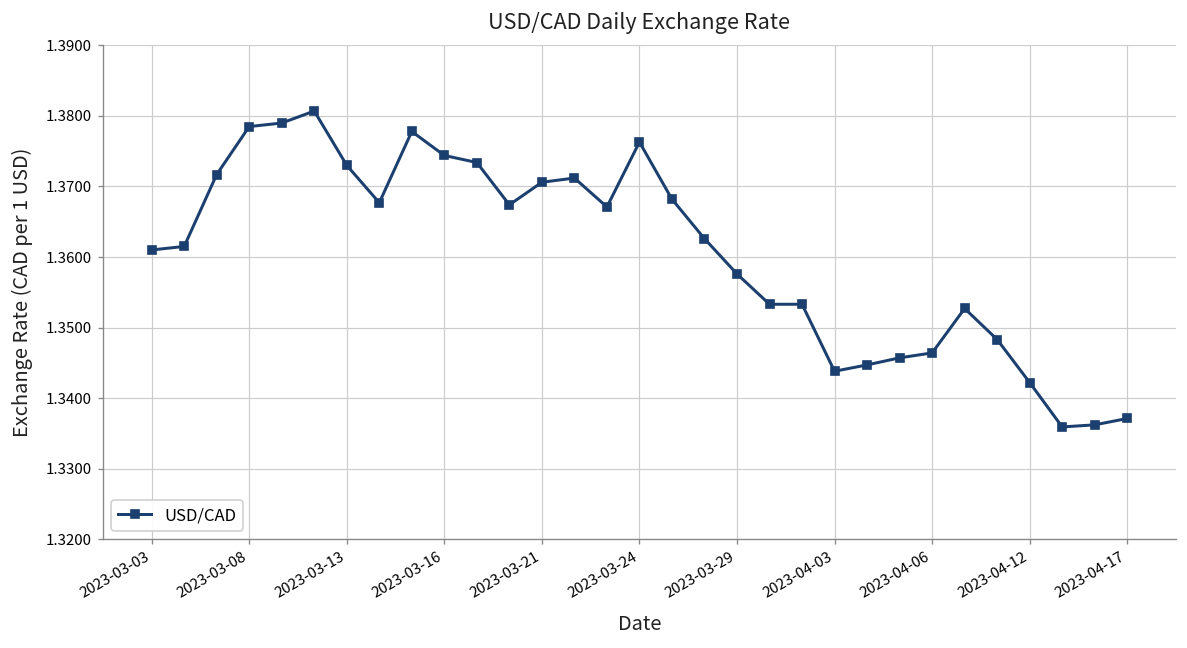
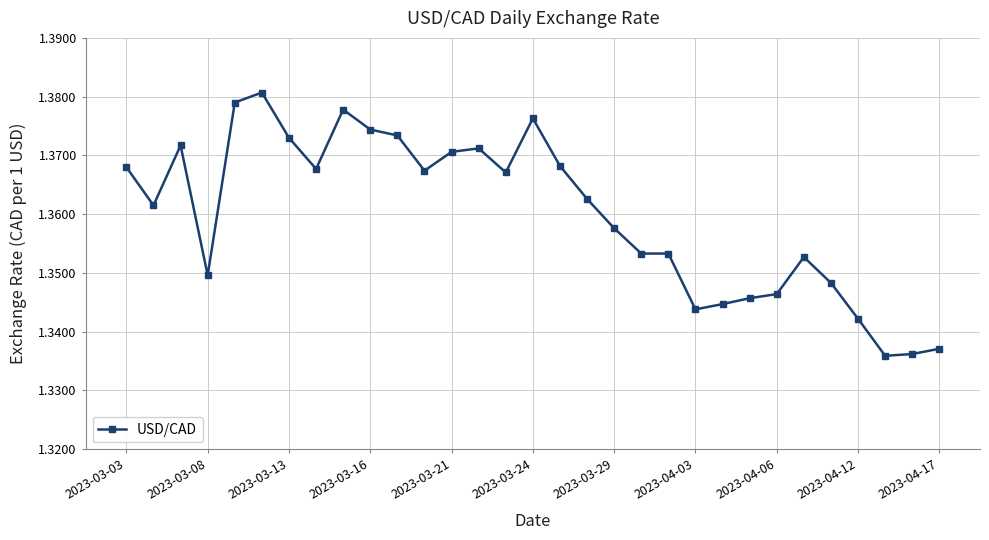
  {
-   "2023-03-03": 1.361,
-   "2023-03-08": 1.379,
+   "2023-03-03": 1.368,
+   "2023-03-08": 1.350,
    "2023-03-13": 1.373,
    "2023-03-16": 1.374,
    "2023-03-21": 1.371,
    "2023-03-24": 1.376,
    "2023-03-29": 1.358,
    "2023-04-03": 1.344,
    "2023-04-06": 1.346,
    "2023-04-12": 1.342,
    "2023-04-17": 1.337
  }
